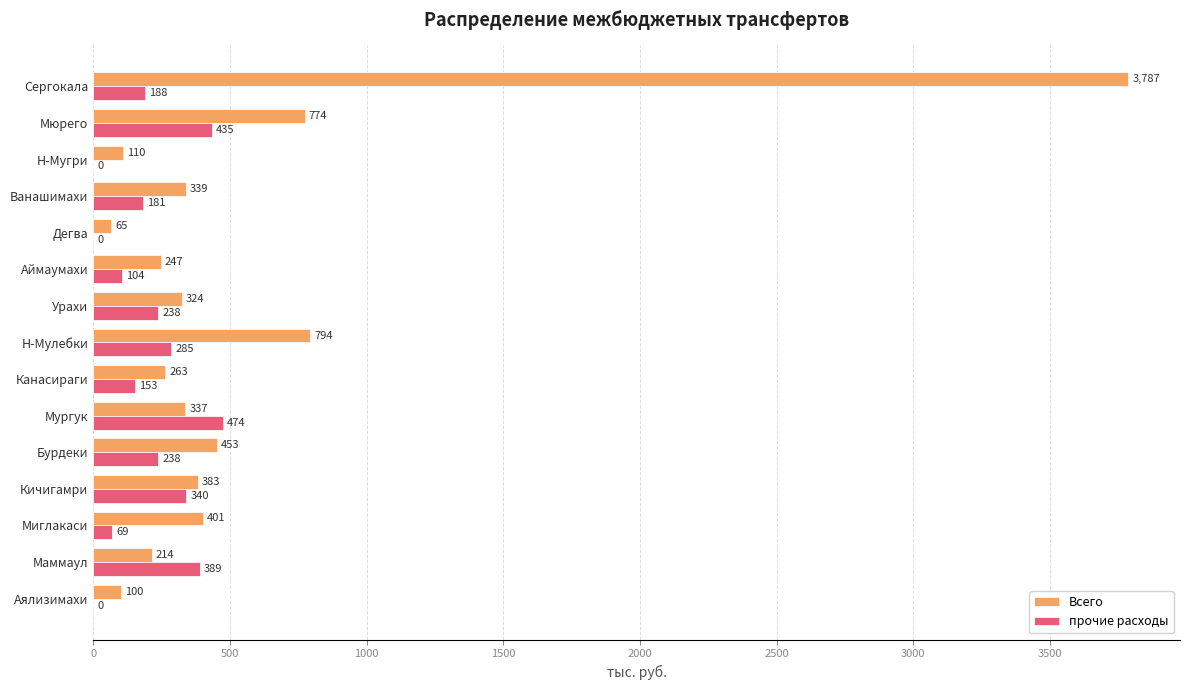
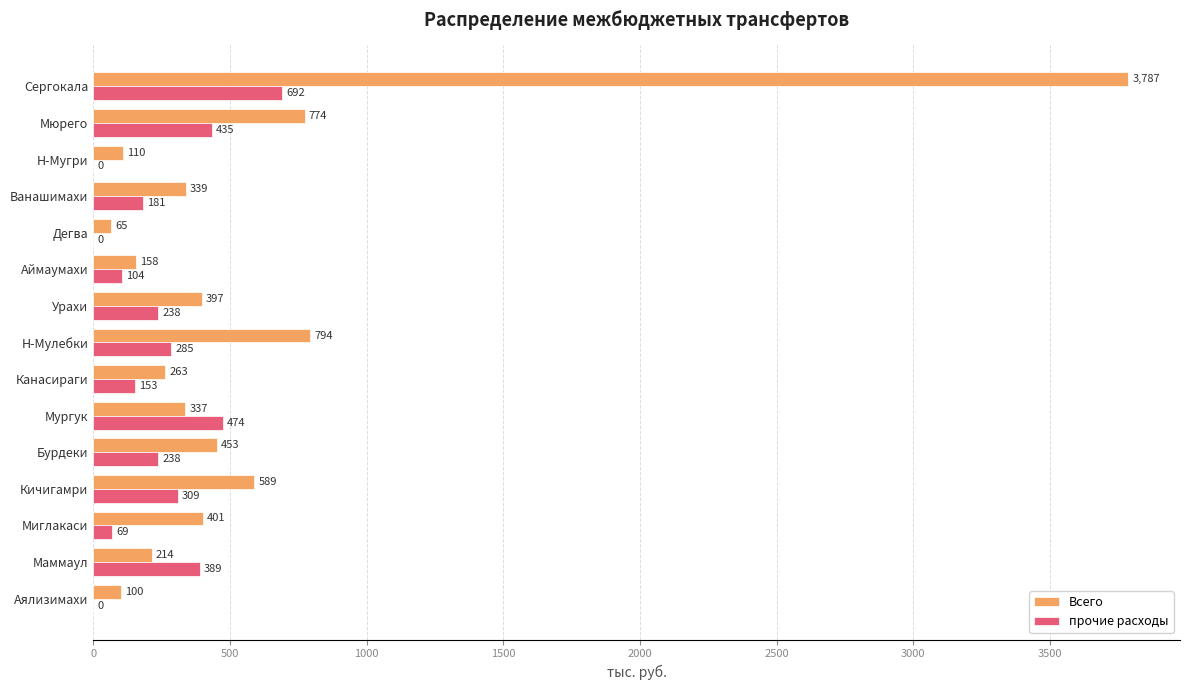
  {
    "Всего": {
      "Сергокала": "3,787",
      "Мюрего": "774",
      "Н-Мугри": "110",
      "Ванашимахи": "339",
      "Дегва": "65",
-     "Аймаумахи": "247",
-     "Урахи": "324",
+     "Аймаумахи": "158",
+     "Урахи": "397",
      "Н-Мулебки": "794",
      "Канасираги": "263",
      "Мургук": "337",
      "Бурдеки": "453",
-     "Кичигамри": "383",
+     "Кичигамри": "589",
      "Миглакаси": "401",
      "Маммаул": "214",
      "Аялизимахи": "100"
    },
    "прочие расходы": {
-     "Сергокала": "188",
+     "Сергокала": "692",
      "Мюрего": "435",
      "Н-Мугри": "0",
      "Ванашимахи": "181",
      "Дегва": "0",
      "Аймаумахи": "104",
      "Урахи": "238",
      "Н-Мулебки": "285",
      "Канасираги": "153",
      "Мургук": "474",
      "Бурдеки": "238",
-     "Кичигамри": "340",
+     "Кичигамри": "309",
      "Миглакаси": "69",
      "Маммаул": "389",
      "Аялизимахи": "0"
    }
  }
